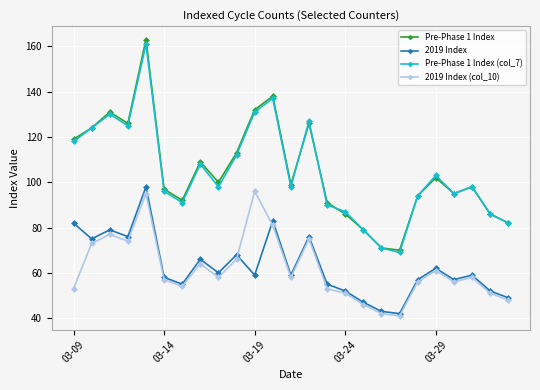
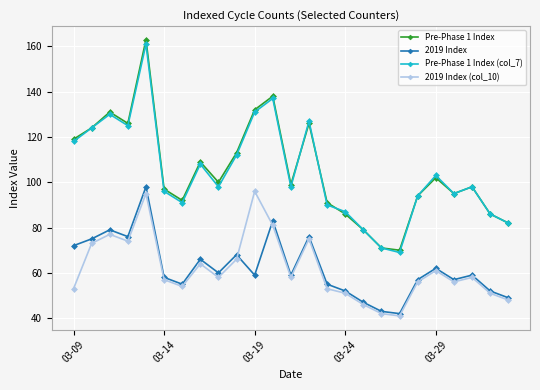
  {
    "2019 Index": {
-     "03-09": 82,
+     "03-09": 72,
      "03-19": 59
    },
    "2019 Index (col_10)": {
      "03-09": 53,
      "03-19": 96
    }
  }
